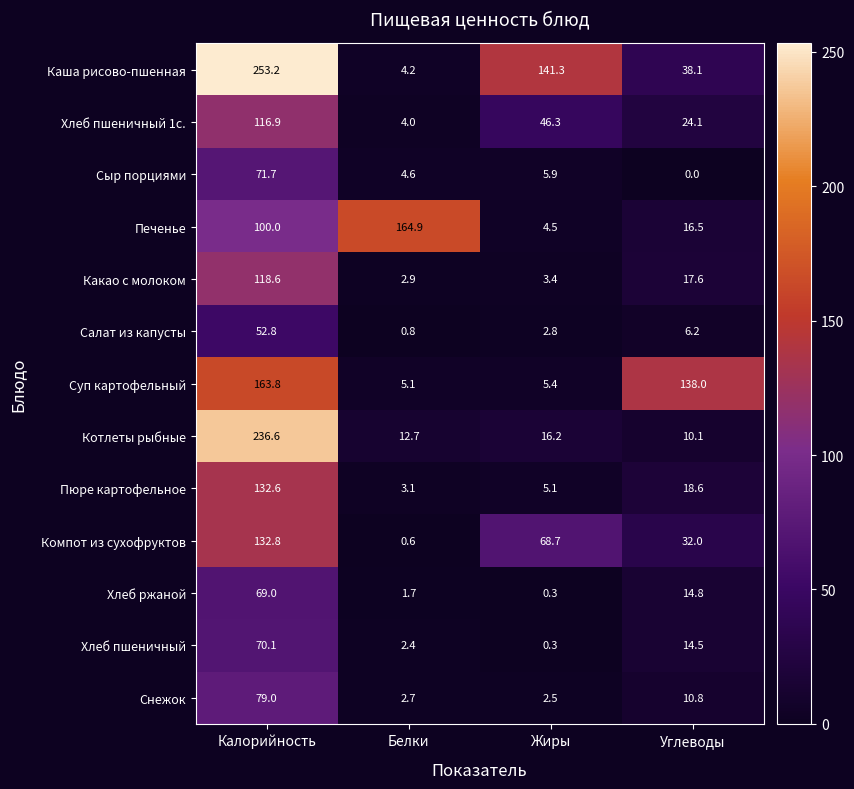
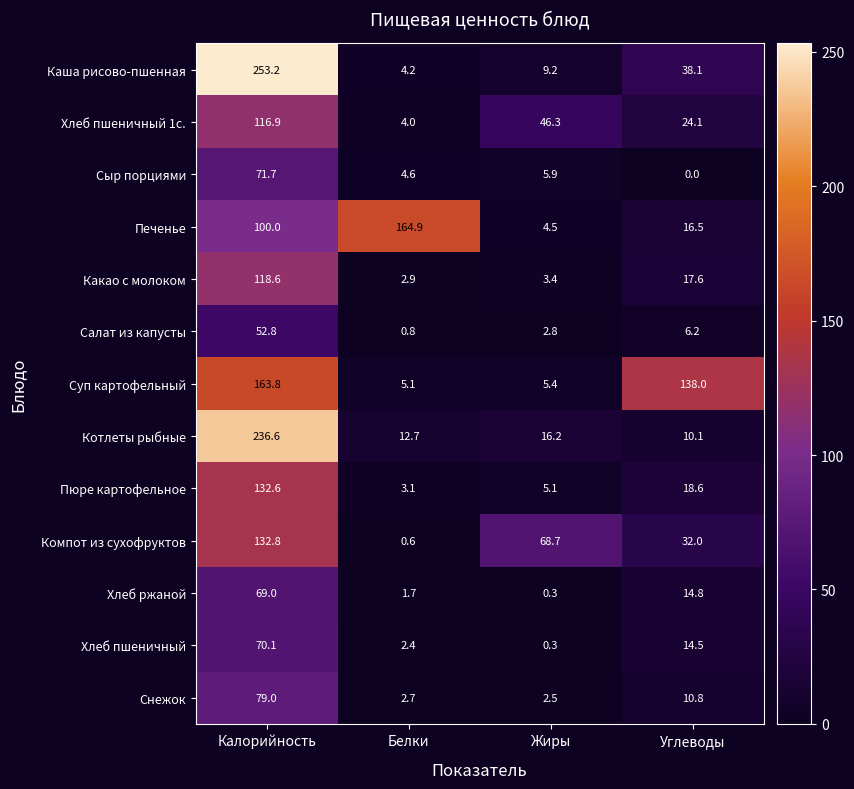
  {
    "Каша рисово-пшенная": {
      "Калорийность": 253.2,
      "Белки": 4.2,
-     "Жиры": 141.3,
+     "Жиры": 9.2,
      "Углеводы": 38.1
    },
    "Хлеб пшеничный 1с.": {
      "Калорийность": 116.9,
      "Белки": 4.0,
      "Жиры": 46.3,
      "Углеводы": 24.1
    },
    "Сыр порциями": {
      "Калорийность": 71.7,
      "Белки": 4.6,
      "Жиры": 5.9,
      "Углеводы": 0.0
    },
    "Печенье": {
      "Калорийность": 100.0,
      "Белки": 164.9,
      "Жиры": 4.5,
      "Углеводы": 16.5
    },
    "Какао с молоком": {
      "Калорийность": 118.6,
      "Белки": 2.9,
      "Жиры": 3.4,
      "Углеводы": 17.6
    },
    "Салат из капусты": {
      "Калорийность": 52.8,
      "Белки": 0.8,
      "Жиры": 2.8,
      "Углеводы": 6.2
    },
    "Суп картофельный": {
      "Калорийность": 163.8,
      "Белки": 5.1,
      "Жиры": 5.4,
      "Углеводы": 138.0
    },
    "Котлеты рыбные": {
      "Калорийность": 236.6,
      "Белки": 12.7,
      "Жиры": 16.2,
      "Углеводы": 10.1
    },
    "Пюре картофельное": {
      "Калорийность": 132.6,
      "Белки": 3.1,
      "Жиры": 5.1,
      "Углеводы": 18.6
    },
    "Компот из сухофруктов": {
      "Калорийность": 132.8,
      "Белки": 0.6,
      "Жиры": 68.7,
      "Углеводы": 32.0
    },
    "Хлеб ржаной": {
      "Калорийность": 69.0,
      "Белки": 1.7,
      "Жиры": 0.3,
      "Углеводы": 14.8
    },
    "Хлеб пшеничный": {
      "Калорийность": 70.1,
      "Белки": 2.4,
      "Жиры": 0.3,
      "Углеводы": 14.5
    },
    "Снежок": {
      "Калорийность": 79.0,
      "Белки": 2.7,
      "Жиры": 2.5,
      "Углеводы": 10.8
    }
  }
